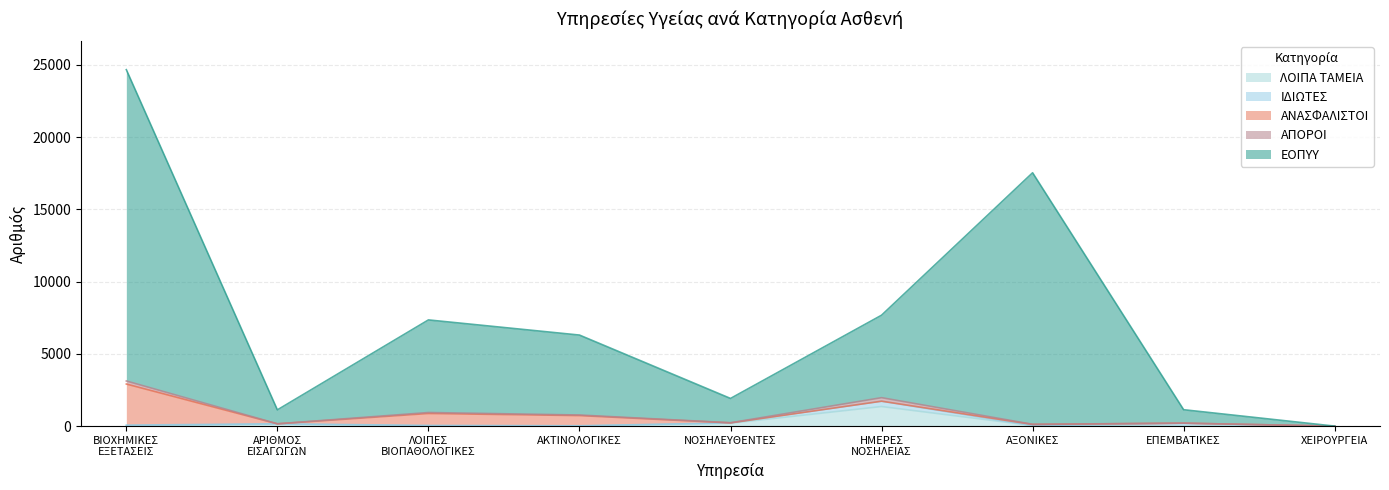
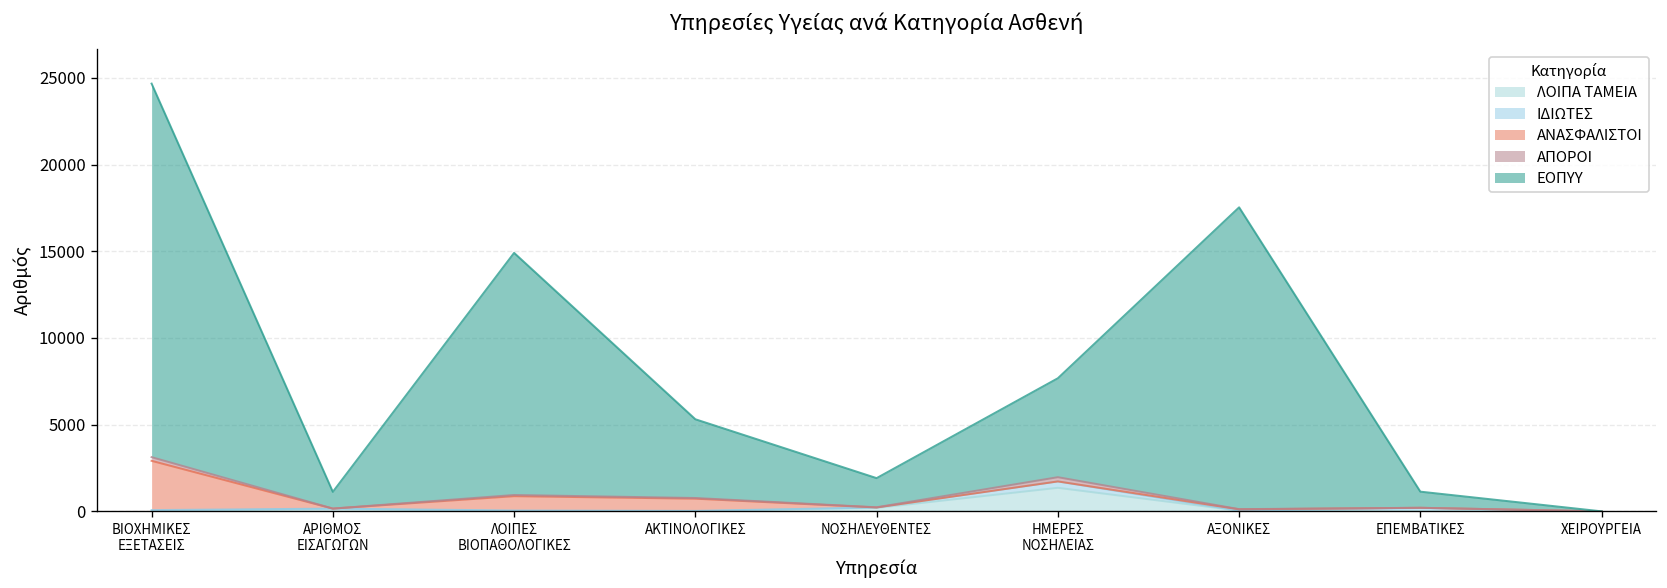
  {
    "ΕΟΠΥΥ": {
      "ΒΙΟΧΗΜΙΚΕΣ ΕΞΕΤΑΣΕΙΣ": 21500,
      "ΑΡΙΘΜΟΣ ΕΙΣΑΓΩΓΩΝ": 1000,
-     "ΛΟΙΠΕΣ ΒΙΟΠΑΘΟΛΟΓΙΚΕΣ": 6400,
-     "ΑΚΤΙΝΟΛΟΓΙΚΕΣ": 5500,
+     "ΛΟΙΠΕΣ ΒΙΟΠΑΘΟΛΟΓΙΚΕΣ": 14000,
+     "ΑΚΤΙΝΟΛΟΓΙΚΕΣ": 4500,
      "ΝΟΣΗΛΕΥΘΕΝΤΕΣ": 1700,
      "ΗΜΕΡΕΣ ΝΟΣΗΛΕΙΑΣ": 5700,
      "ΑΞΟΝΙΚΕΣ": 17400,
      "ΕΠΕΜΒΑΤΙΚΕΣ": 900
    }
  }
